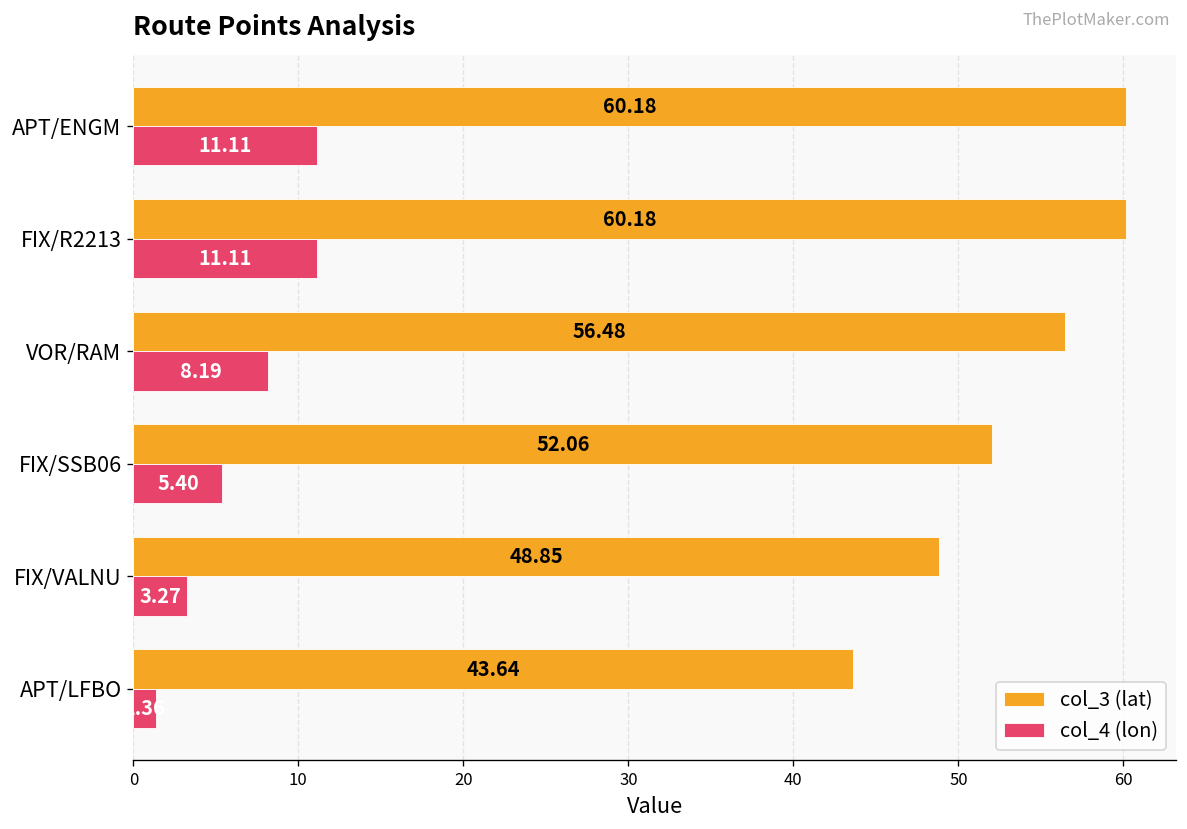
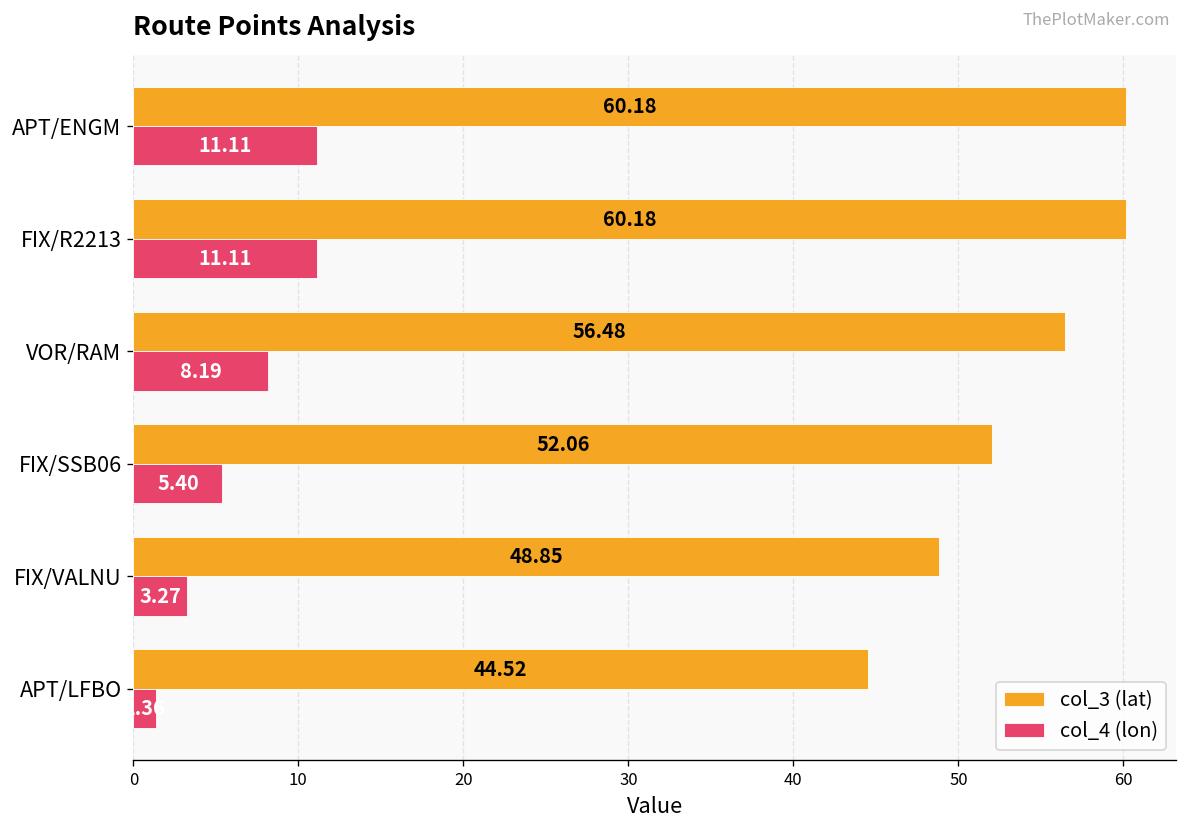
  {
    "col_3 (lat)": {
      "APT/ENGM": 60.18,
      "FIX/R2213": 60.18,
      "VOR/RAM": 56.48,
      "FIX/SSB06": 52.06,
      "FIX/VALNU": 48.85,
-     "APT/LFBO": 43.64
+     "APT/LFBO": 44.52
    },
    "col_4 (lon)": {
      "APT/ENGM": 11.11,
      "FIX/R2213": 11.11,
      "VOR/RAM": 8.19,
      "FIX/SSB06": 5.40,
      "FIX/VALNU": 3.27
    }
  }
